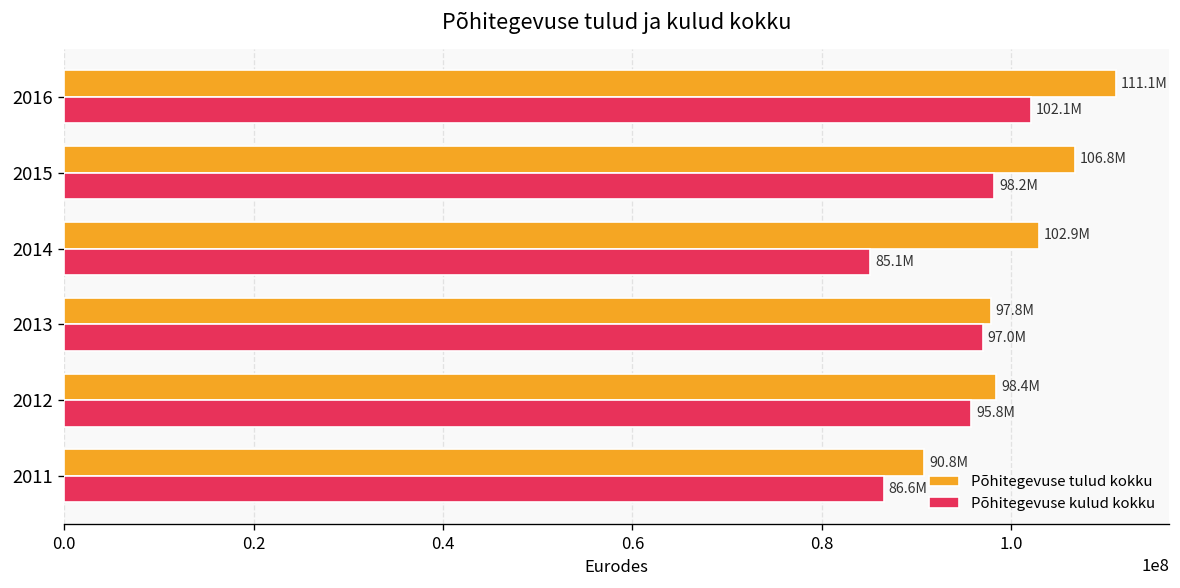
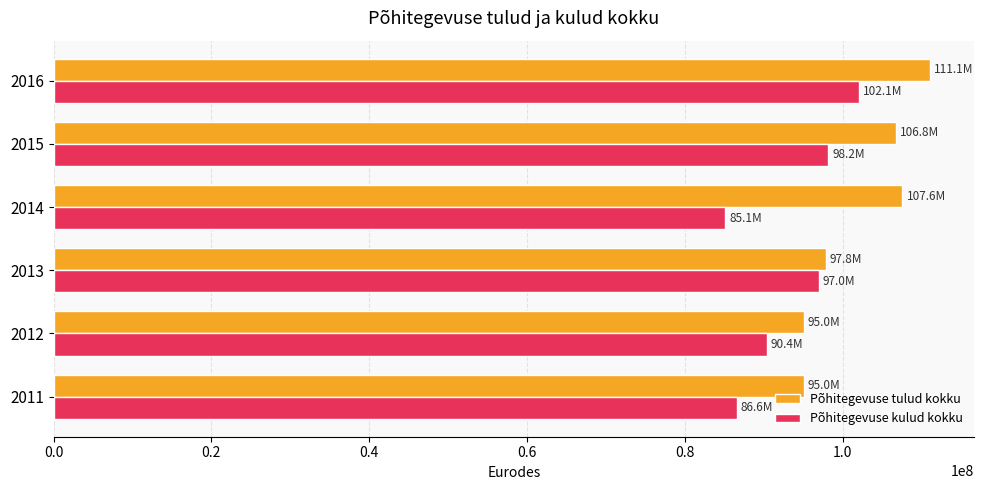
  {
    "Põhitegevuse tulud kokku": {
      "2016": "111.1M",
      "2015": "106.8M",
-     "2014": "102.9M",
+     "2014": "107.6M",
      "2013": "97.8M",
-     "2012": "98.4M",
-     "2011": "90.8M"
+     "2012": "95.0M",
+     "2011": "95.0M"
    },
    "Põhitegevuse kulud kokku": {
      "2016": "102.1M",
      "2015": "98.2M",
      "2014": "85.1M",
      "2013": "97.0M",
-     "2012": "95.8M",
+     "2012": "90.4M",
      "2011": "86.6M"
    }
  }
